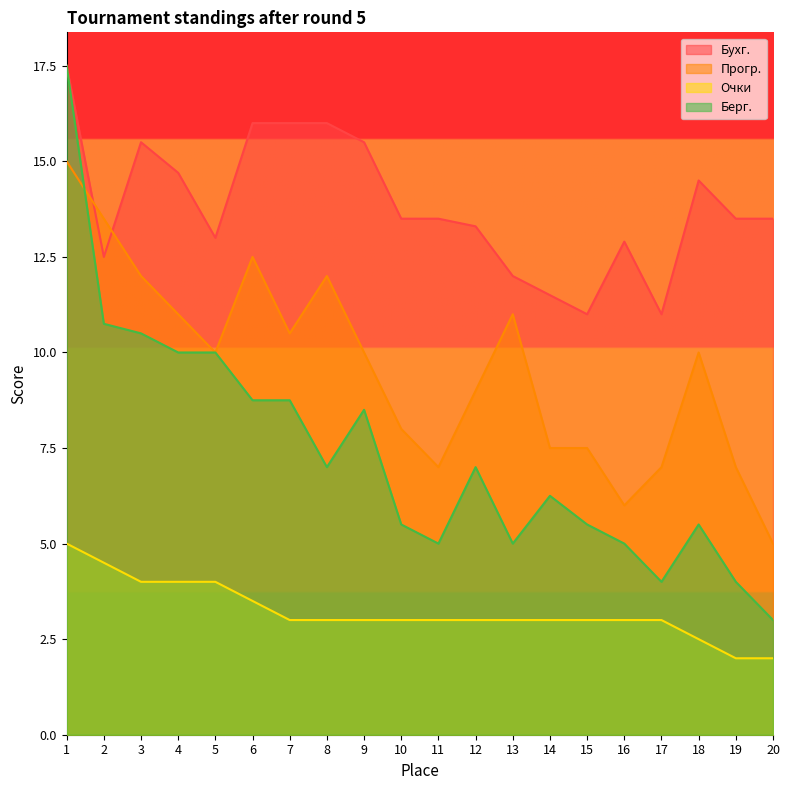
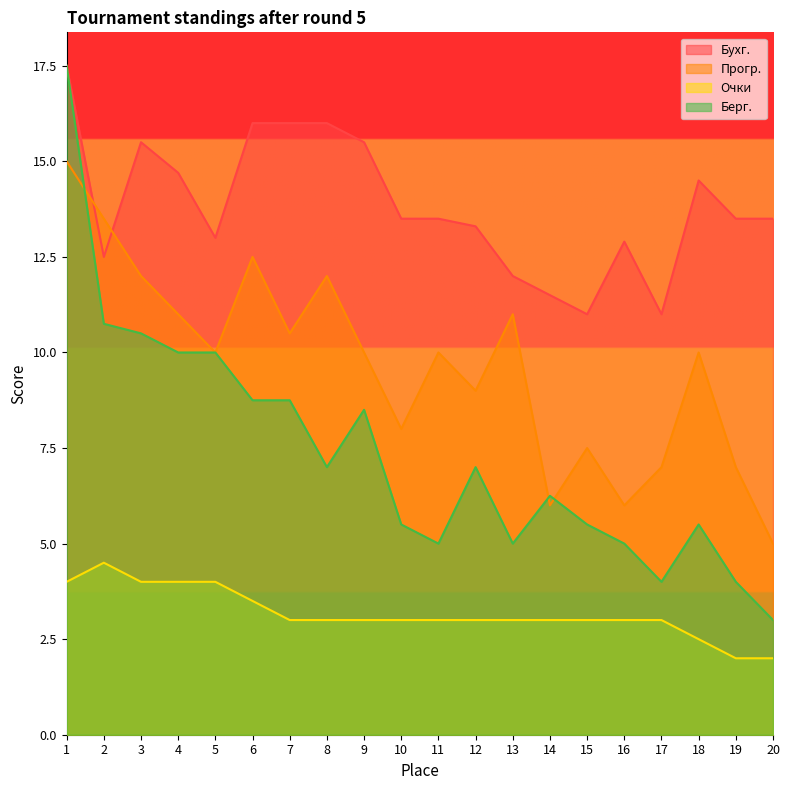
  {
    "Бухг.": {
      "2": 12.5,
      "3": 15.5,
      "4": 14.7,
      "5": 13.0,
      "6": 16.0,
      "7": 16.0,
      "8": 16.0,
      "9": 15.5,
      "10": 13.5,
      "11": 13.5,
      "12": 13.3,
      "13": 12.0,
      "14": 11.5,
      "15": 11.0,
      "16": 12.9,
      "17": 11.0,
      "18": 14.5,
      "19": 13.5,
      "20": 13.5
    },
    "Прогр.": {
      "1": 15.0,
      "2": 13.5,
      "3": 12.0,
      "4": 11.0,
      "6": 12.5,
      "7": 10.5,
      "8": 12.0,
      "9": 10.0,
      "10": 8.0,
-     "11": 7,
+     "11": 10,
      "12": 9.0,
      "13": 11.0,
-     "14": 7.5,
+     "14": 6.0,
      "15": 7.5,
      "16": 6.0,
      "17": 7.0,
      "18": 10.0,
      "19": 7.0,
      "20": 5.0
    },
    "Очки": {
-     "1": 5,
+     "1": 4,
      "2": 4.5,
      "3": 4,
      "4": 4,
      "5": 4,
      "6": 3.5,
      "7": 3,
      "8": 3,
      "9": 3,
      "10": 3,
      "11": 3,
      "12": 3,
      "13": 3,
      "14": 3,
      "15": 3,
      "16": 3,
      "17": 3,
      "18": 2.5,
      "19": 2,
      "20": 2
    },
    "Берг.": {
      "2": 10.8,
      "3": 10.5,
      "4": 10.0,
      "6": 8.8,
      "7": 8.8,
      "8": 7.0,
      "9": 8.5,
      "10": 5.5,
      "11": 5.0,
      "12": 7.0,
      "13": 5.0,
      "14": 6.3,
      "15": 5.5,
      "16": 5.0,
      "17": 4.0,
      "18": 5.5,
      "19": 4.0,
      "20": 3.0
    }
  }
